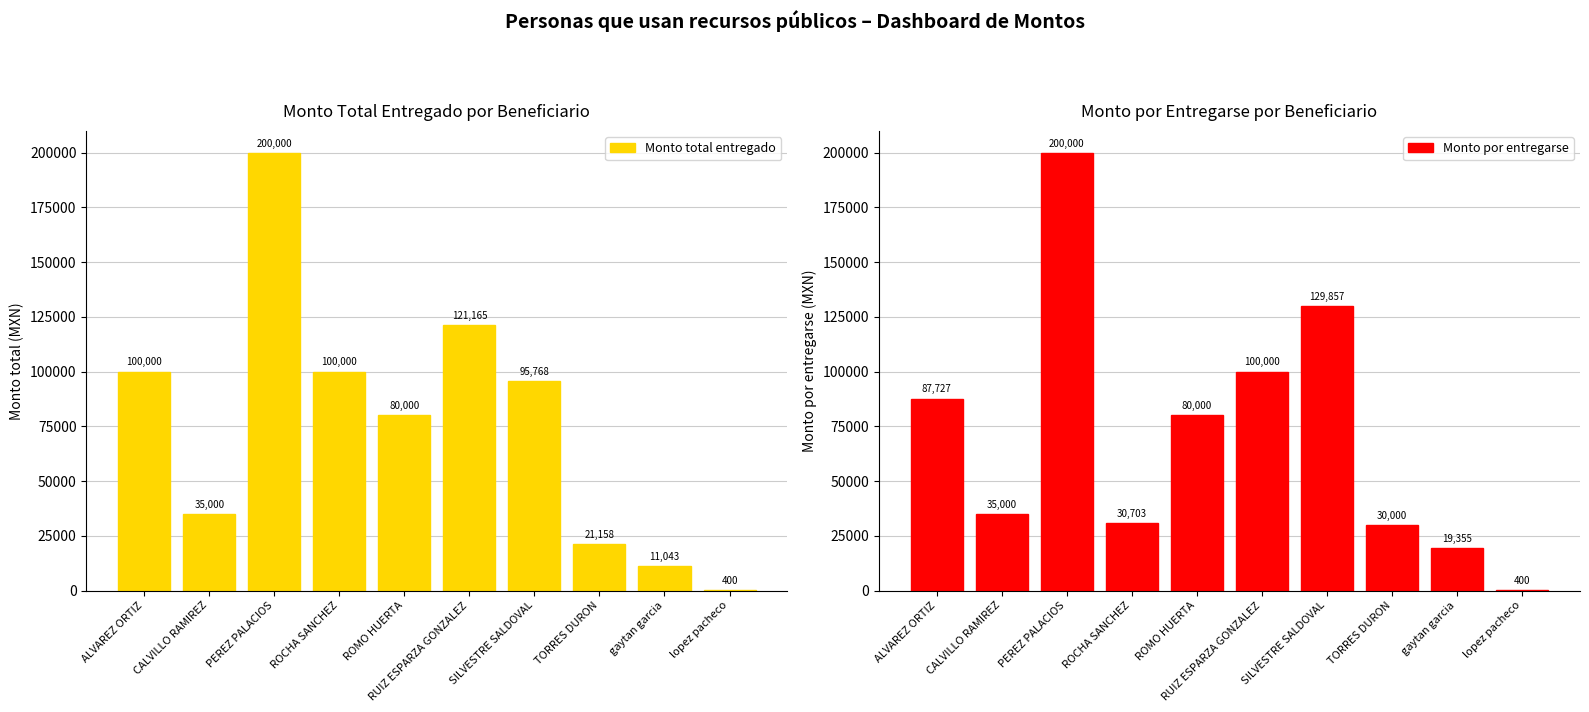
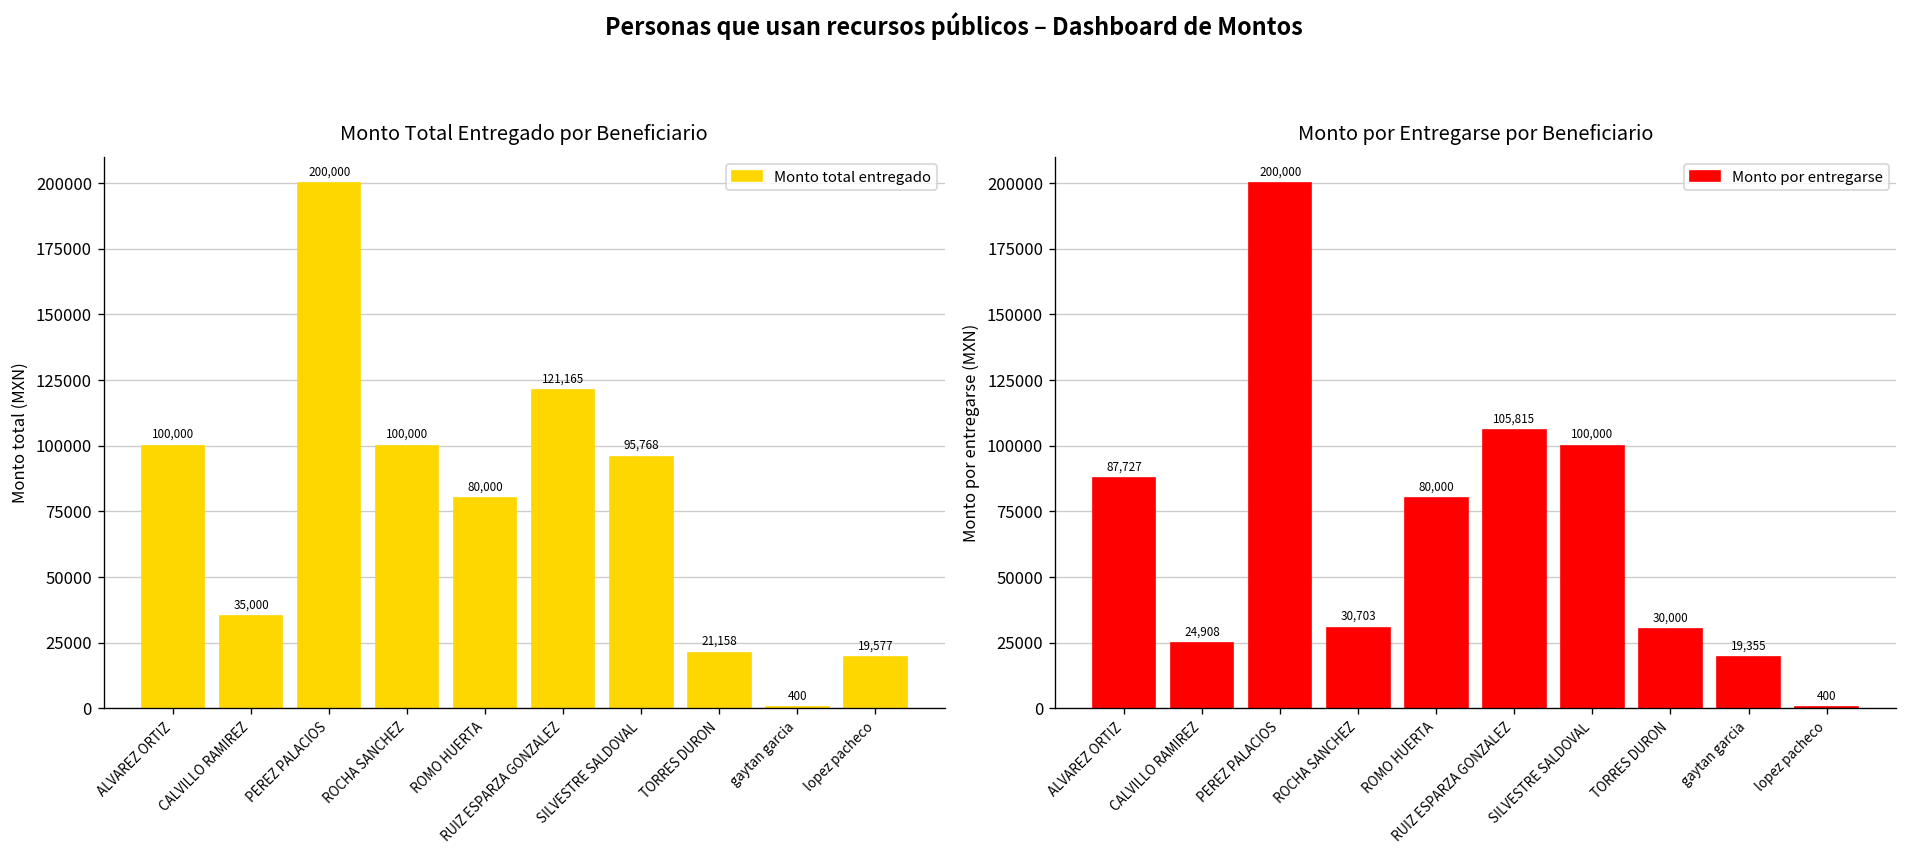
  {
    "Monto Total Entregado por Beneficiario": {
      "ALVAREZ ORTIZ": "100,000",
      "CALVILLO RAMIREZ": "35,000",
      "PEREZ PALACIOS": "200,000",
      "ROCHA SANCHEZ": "100,000",
      "ROMO HUERTA": "80,000",
      "RUIZ ESPARZA GONZALEZ": "121,165",
      "SILVESTRE SALDOVAL": "95,768",
      "TORRES DURON": "21,158",
-     "gaytan garcia": "11,043",
-     "lopez pacheco": "400"
+     "gaytan garcia": "400",
+     "lopez pacheco": "19,577"
    },
    "Monto por Entregarse por Beneficiario": {
      "ALVAREZ ORTIZ": "87,727",
-     "CALVILLO RAMIREZ": "35,000",
+     "CALVILLO RAMIREZ": "24,908",
      "PEREZ PALACIOS": "200,000",
      "ROCHA SANCHEZ": "30,703",
      "ROMO HUERTA": "80,000",
-     "RUIZ ESPARZA GONZALEZ": "100,000",
-     "SILVESTRE SALDOVAL": "129,857",
+     "RUIZ ESPARZA GONZALEZ": "105,815",
+     "SILVESTRE SALDOVAL": "100,000",
      "TORRES DURON": "30,000",
      "gaytan garcia": "19,355",
      "lopez pacheco": "400"
    }
  }
